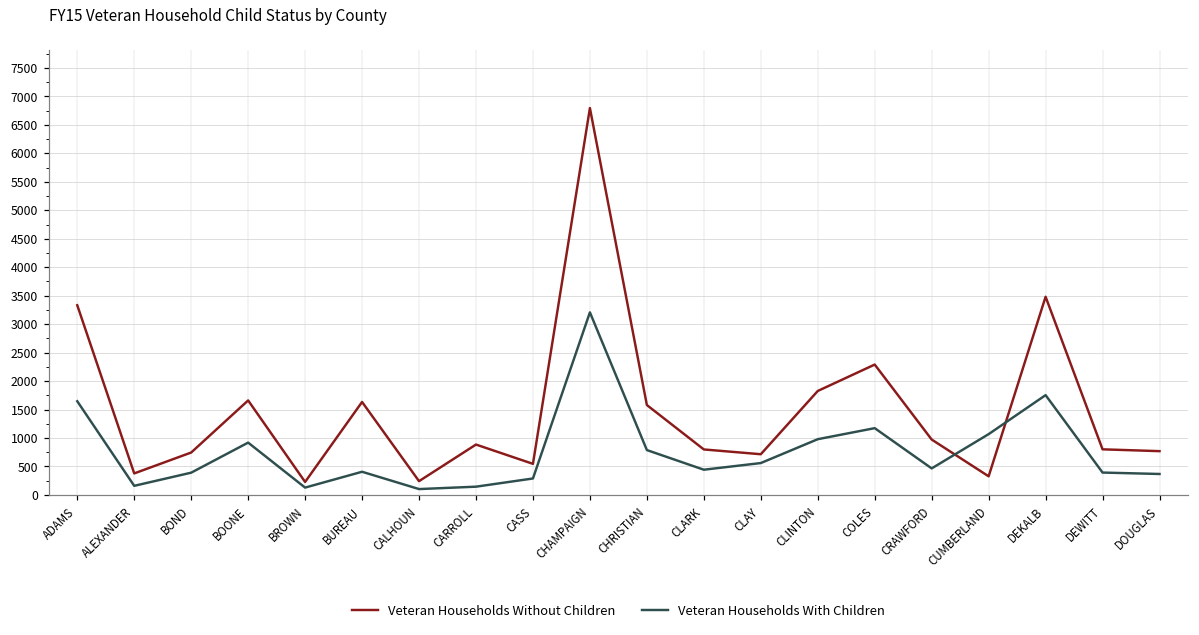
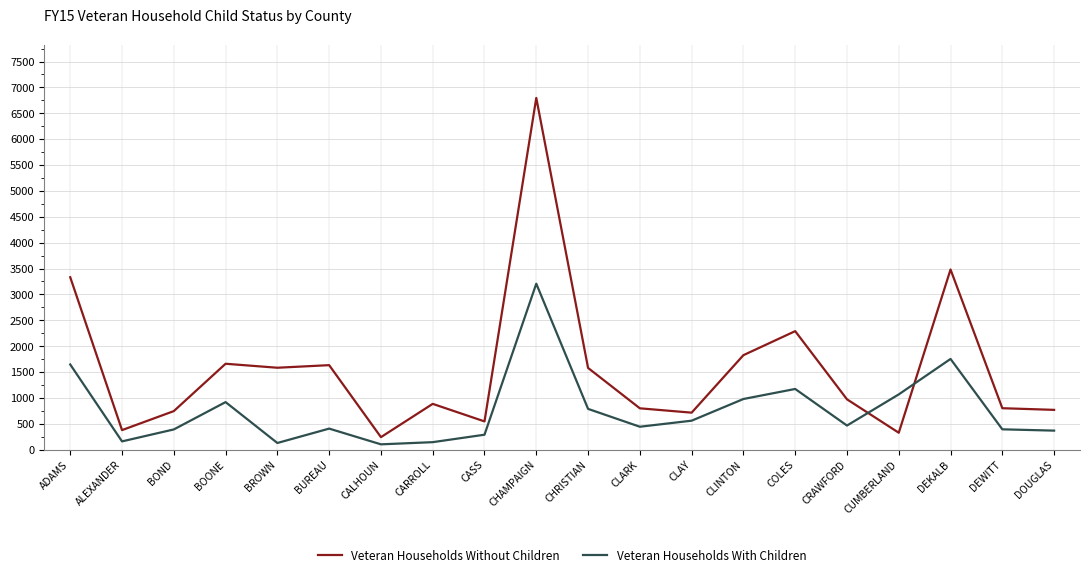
  {
    "Veteran Households Without Children": {
      "ADAMS": 3300,
      "ALEXANDER": 400,
      "BOND": 700,
      "BOONE": 1700,
-     "BROWN": 200,
+     "BROWN": 1600,
      "BUREAU": 1600,
      "CALHOUN": 200,
      "CARROLL": 900,
      "CASS": 500,
      "CHAMPAIGN": 6800,
      "CHRISTIAN": 1600,
      "CLARK": 800,
      "CLAY": 700,
      "CLINTON": 1800,
      "COLES": 2300,
      "CRAWFORD": 1000,
      "CUMBERLAND": 300,
      "DEKALB": 3500,
      "DEWITT": 800,
      "DOUGLAS": 800
    },
    "Veteran Households With Children": {
      "ADAMS": 1600,
      "ALEXANDER": 200,
      "BOND": 400,
      "BOONE": 900,
      "BROWN": 100,
      "BUREAU": 400,
      "CALHOUN": 100,
      "CARROLL": 100,
      "CASS": 300,
      "CHAMPAIGN": 3200,
      "CHRISTIAN": 800,
      "CLARK": 400,
      "CLAY": 600,
      "CLINTON": 1000,
      "COLES": 1200,
      "CRAWFORD": 500,
      "CUMBERLAND": 1100,
      "DEKALB": 1800,
      "DEWITT": 400,
      "DOUGLAS": 400
    }
  }
